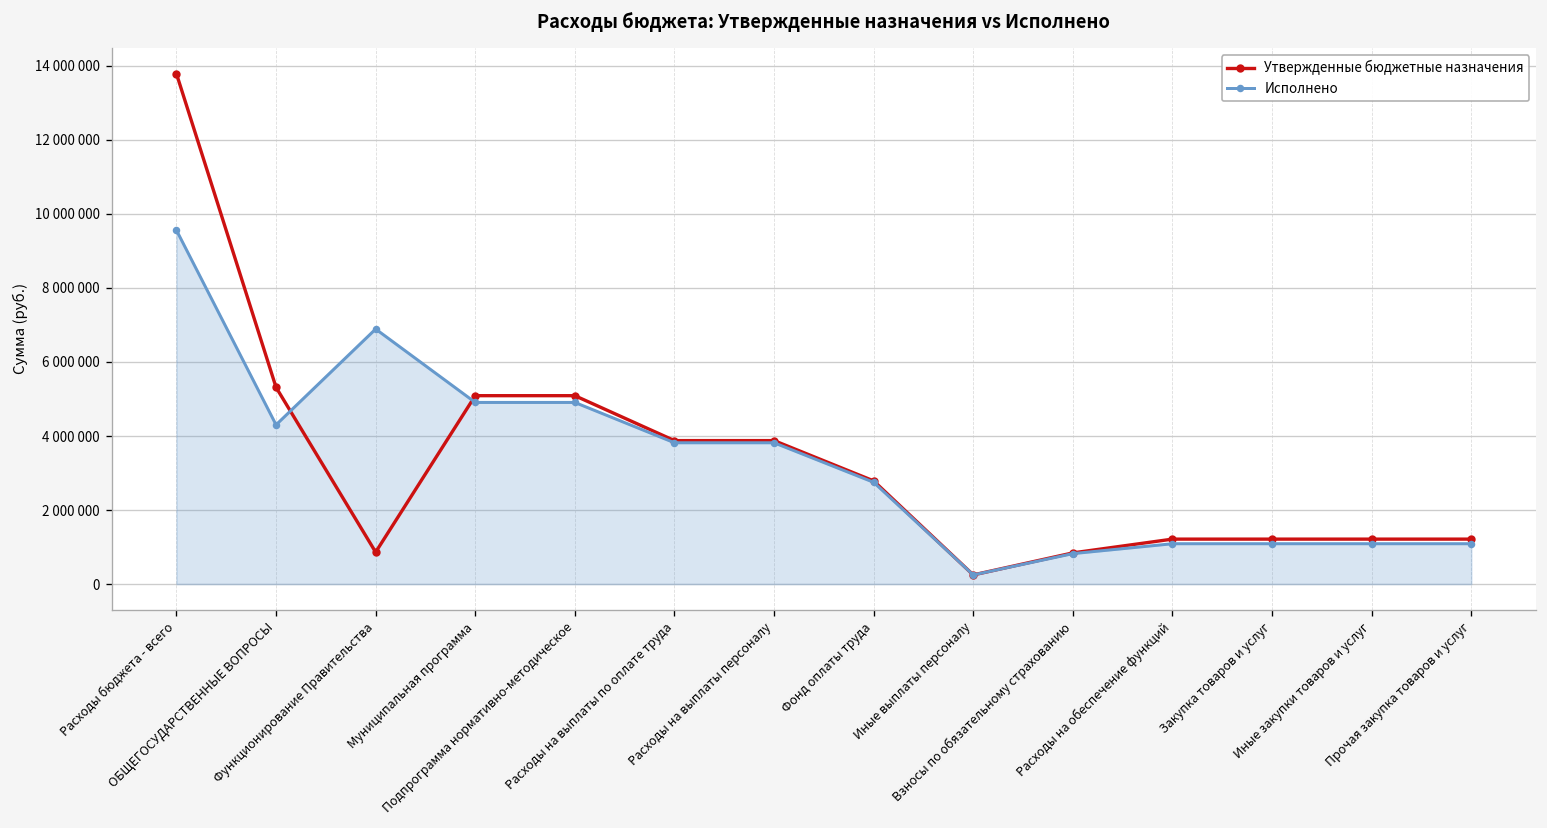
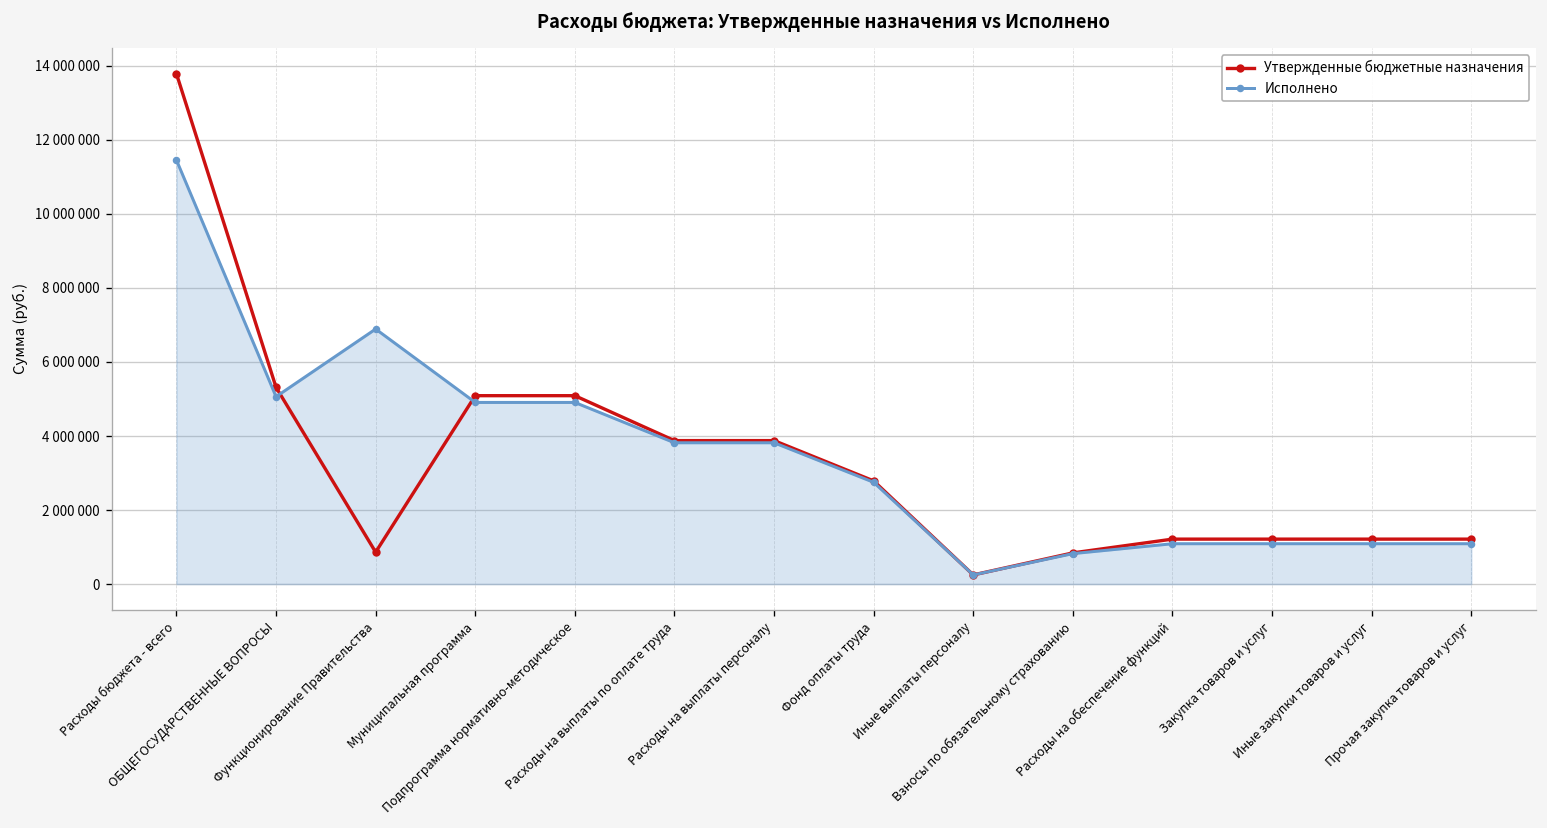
  {
    "Утвержденные бюджетные назначения": {
      "Расходы бюджета - всего": 13800000,
      "ОБЩЕГОСУДАРСТВЕННЫЕ ВОПРОСЫ": 5300000,
      "Функционирование Правительства": 900000,
      "Муниципальная программа": 5100000,
      "Подпрограмма нормативно-методическое": 5100000,
      "Расходы на обеспечение функций": 1200000,
      "Закупка товаров и услуг": 1200000,
      "Иные закупки товаров и услуг": 1200000,
      "Прочая закупка товаров и услуг": 1200000
    },
    "Исполнено": {
-     "Расходы бюджета - всего": 9600000,
-     "ОБЩЕГОСУДАРСТВЕННЫЕ ВОПРОСЫ": 4300000,
+     "Расходы бюджета - всего": 11500000,
+     "ОБЩЕГОСУДАРСТВЕННЫЕ ВОПРОСЫ": 5100000,
      "Функционирование Правительства": 6900000,
      "Муниципальная программа": 4900000,
      "Подпрограмма нормативно-методическое": 4900000,
      "Расходы на обеспечение функций": 1100000,
      "Закупка товаров и услуг": 1100000,
      "Иные закупки товаров и услуг": 1100000,
      "Прочая закупка товаров и услуг": 1100000
    }
  }
